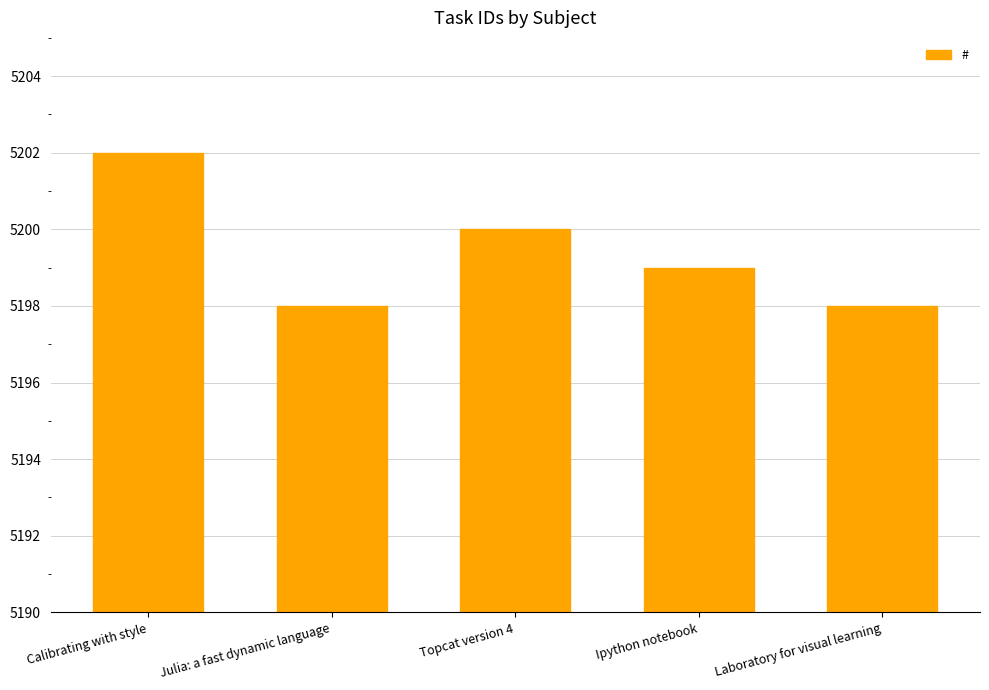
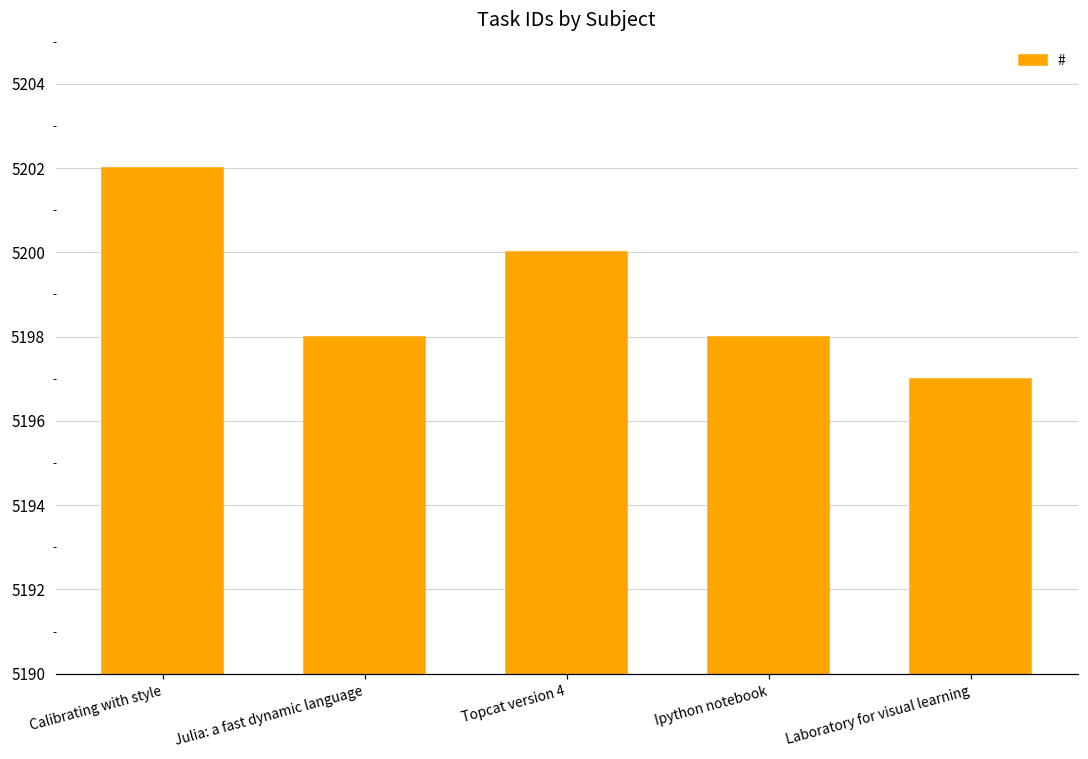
  {
    "Calibrating with style": 5202,
    "Julia: a fast dynamic language": 5198,
    "Topcat version 4": 5200,
-   "Ipython notebook": 5199,
-   "Laboratory for visual learning": 5198
+   "Ipython notebook": 5198,
+   "Laboratory for visual learning": 5197
  }
